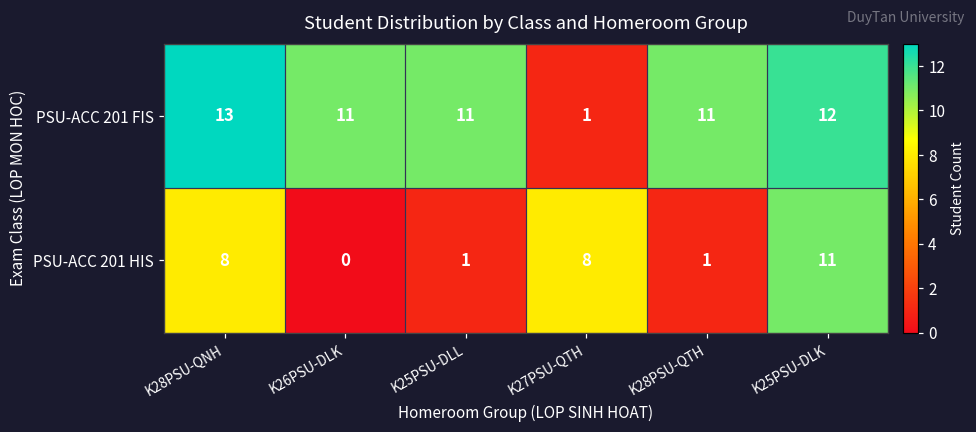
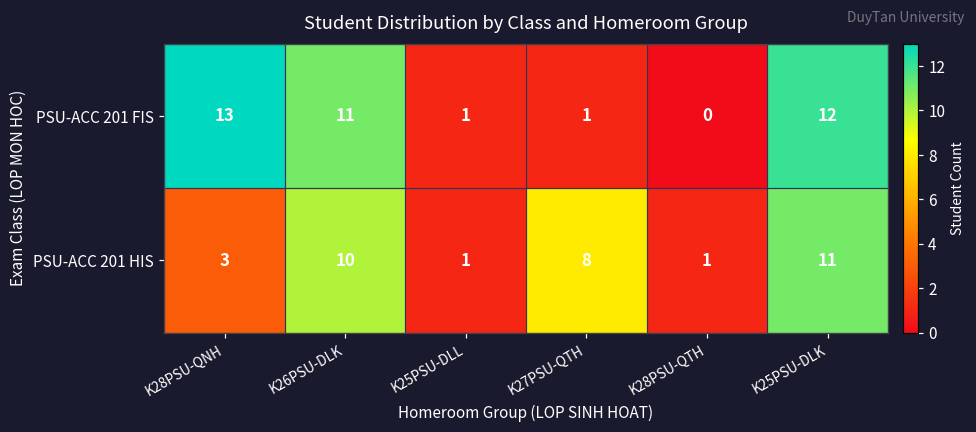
  {
    "PSU-ACC 201 FIS": {
-     "K25PSU-DLL": 11,
-     "K28PSU-QTH": 11
+     "K25PSU-DLL": 1,
+     "K28PSU-QTH": 0
    },
    "PSU-ACC 201 HIS": {
-     "K28PSU-QNH": 8,
-     "K26PSU-DLK": 0
+     "K28PSU-QNH": 3,
+     "K26PSU-DLK": 10
    }
  }
